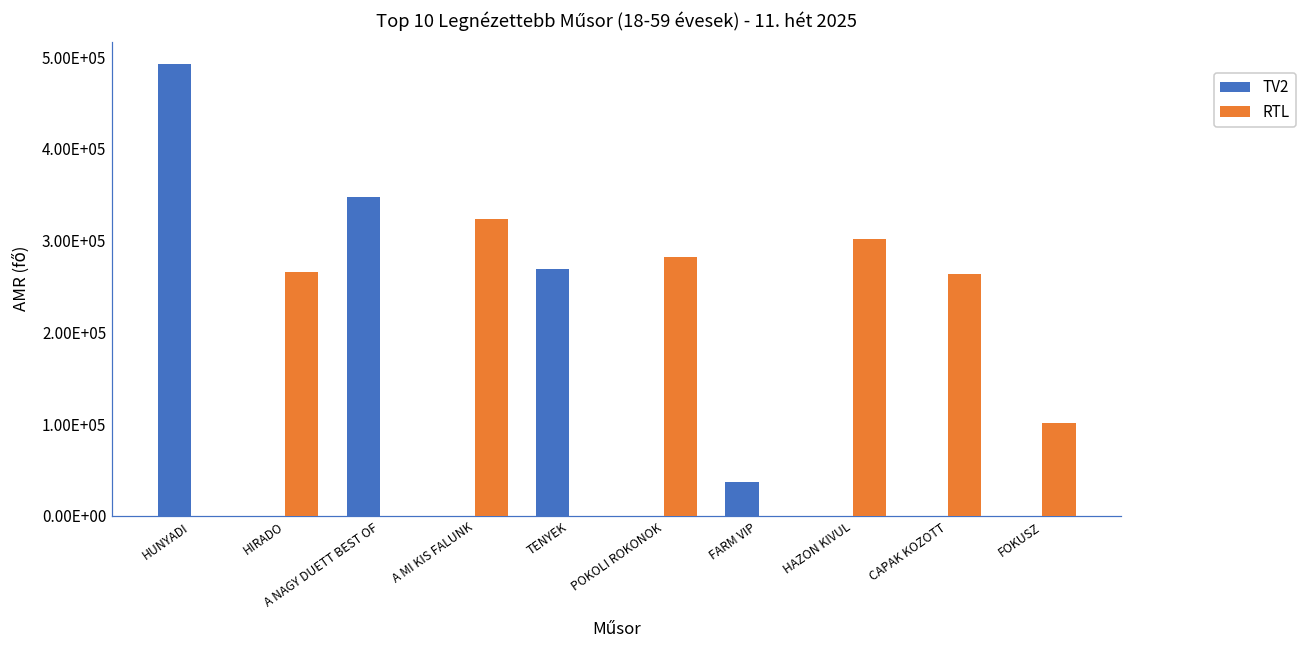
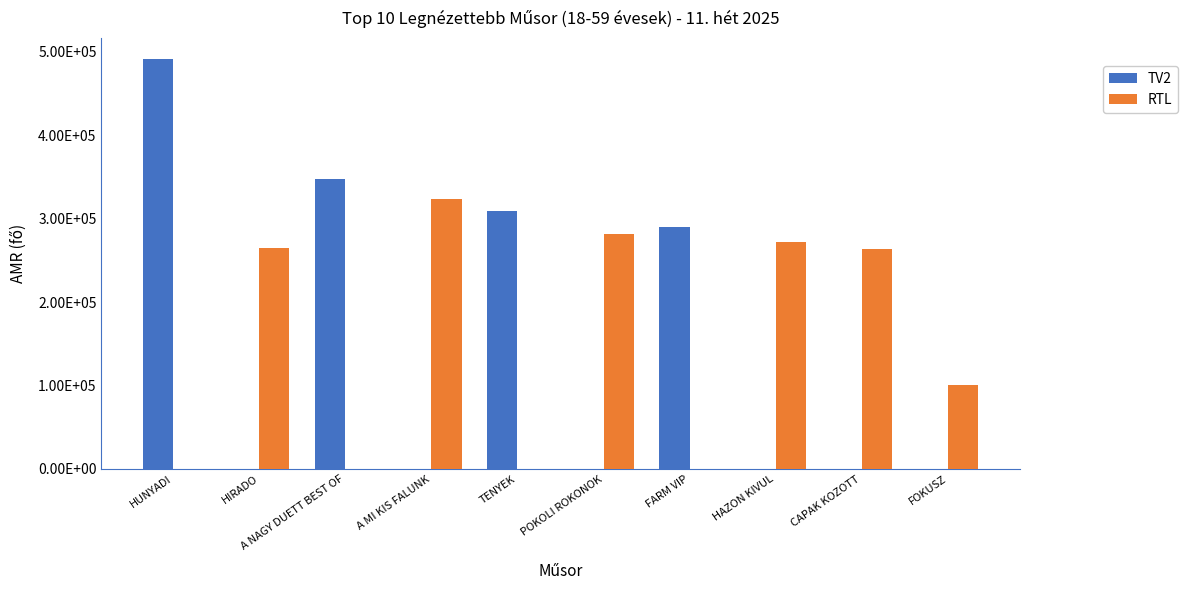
  {
    "TV2": {
      "HUNYADI": 490000,
      "HIRADO": 0,
      "A NAGY DUETT BEST OF": 350000,
      "A MI KIS FALUNK": 0,
-     "TENYEK": 270000,
+     "TENYEK": 310000,
      "POKOLI ROKONOK": 0,
-     "FARM VIP": 40000,
+     "FARM VIP": 290000,
      "HAZON KIVUL": 0,
      "CAPAK KOZOTT": 0,
      "FOKUSZ": 0
    },
    "RTL": {
      "HUNYADI": 0,
      "HIRADO": 270000,
      "A NAGY DUETT BEST OF": 0,
      "A MI KIS FALUNK": 320000,
      "TENYEK": 0,
      "POKOLI ROKONOK": 280000,
      "FARM VIP": 0,
-     "HAZON KIVUL": 300000,
+     "HAZON KIVUL": 270000,
      "CAPAK KOZOTT": 260000,
      "FOKUSZ": 100000
    }
  }
